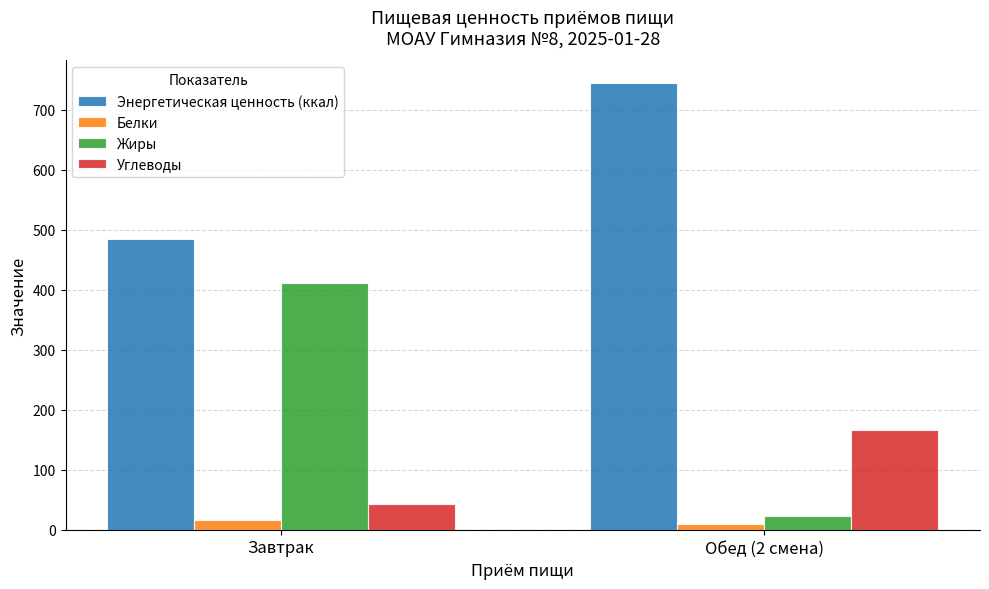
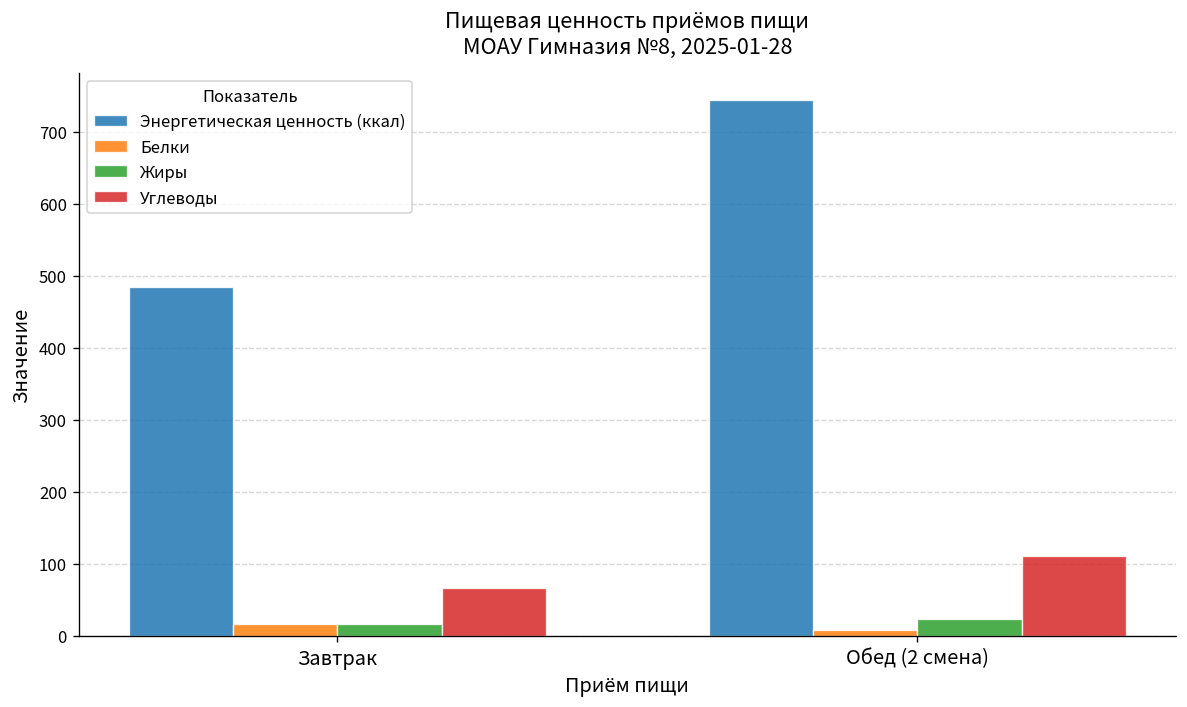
  {
    "Энергетическая ценность (ккал)": {
      "Завтрак": 480,
      "Обед (2 смена)": 740
    },
    "Белки": {
      "Завтрак": 20,
      "Обед (2 смена)": 10
    },
    "Жиры": {
-     "Завтрак": 410,
+     "Завтрак": 20,
      "Обед (2 смена)": 20
    },
    "Углеводы": {
-     "Завтрак": 40,
-     "Обед (2 смена)": 170
+     "Завтрак": 70,
+     "Обед (2 смена)": 110
    }
  }
